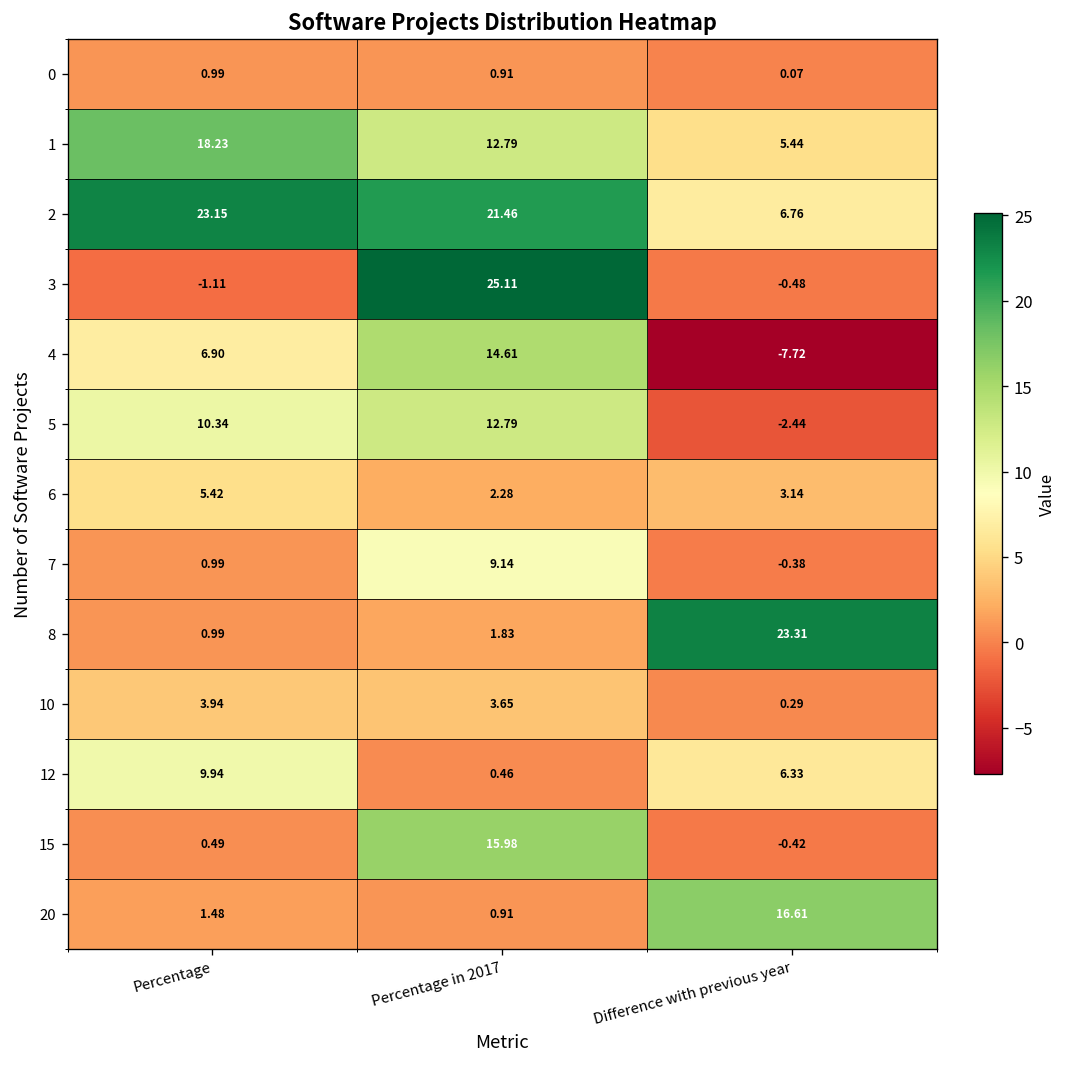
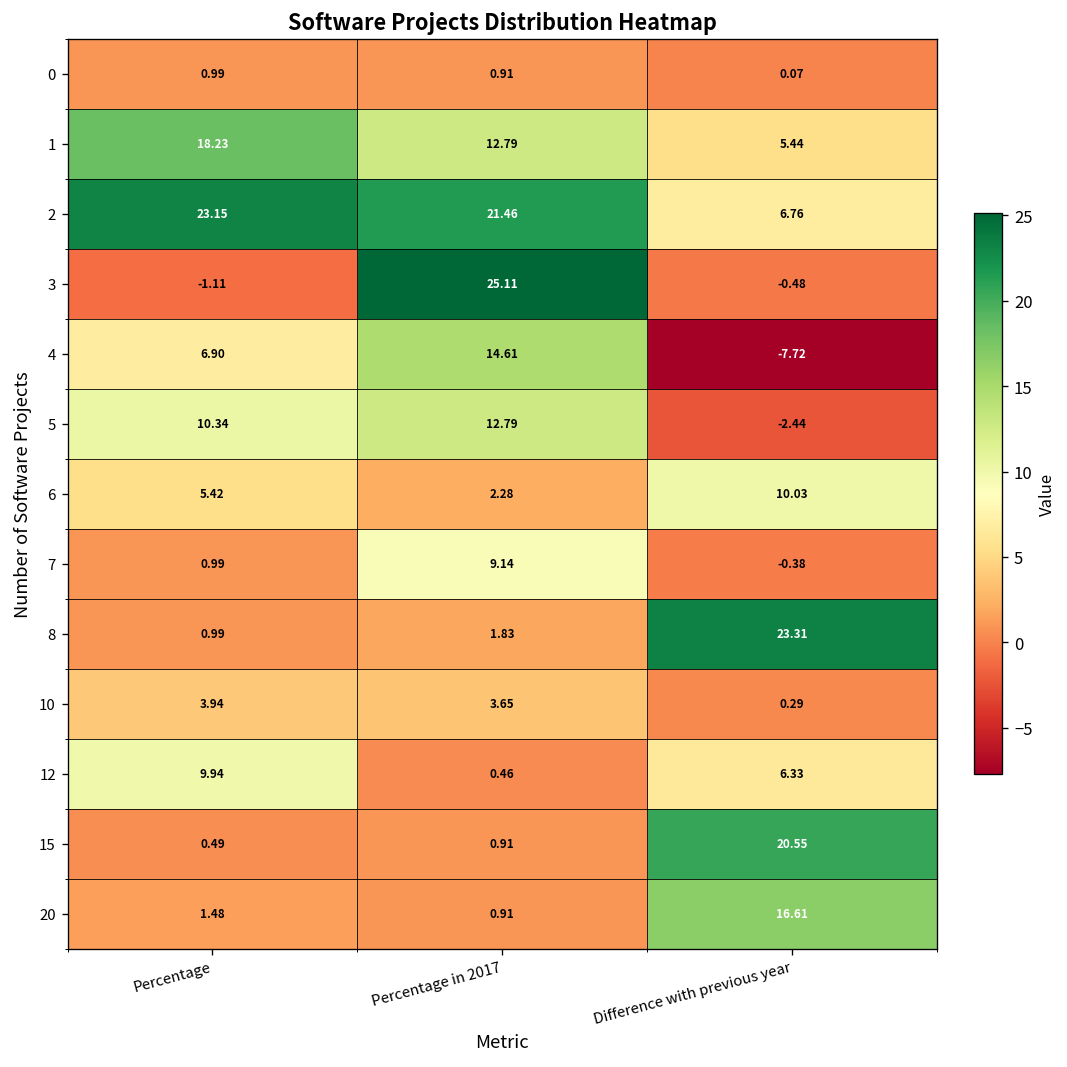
  {
    "0": {
      "Percentage": 0.99,
      "Percentage in 2017": 0.91,
      "Difference with previous year": 0.07
    },
    "1": {
      "Percentage": 18.23,
      "Percentage in 2017": 12.79,
      "Difference with previous year": 5.44
    },
    "2": {
      "Percentage": 23.15,
      "Percentage in 2017": 21.46,
      "Difference with previous year": 6.76
    },
    "3": {
      "Percentage": -1.11,
      "Percentage in 2017": 25.11,
      "Difference with previous year": -0.48
    },
    "4": {
      "Percentage": 6.90,
      "Percentage in 2017": 14.61,
      "Difference with previous year": -7.72
    },
    "5": {
      "Percentage": 10.34,
      "Percentage in 2017": 12.79,
      "Difference with previous year": -2.44
    },
    "6": {
      "Percentage": 5.42,
      "Percentage in 2017": 2.28,
-     "Difference with previous year": 3.14
+     "Difference with previous year": 10.03
    },
    "7": {
      "Percentage": 0.99,
      "Percentage in 2017": 9.14,
      "Difference with previous year": -0.38
    },
    "8": {
      "Percentage": 0.99,
      "Percentage in 2017": 1.83,
      "Difference with previous year": 23.31
    },
    "10": {
      "Percentage": 3.94,
      "Percentage in 2017": 3.65,
      "Difference with previous year": 0.29
    },
    "12": {
      "Percentage": 9.94,
      "Percentage in 2017": 0.46,
      "Difference with previous year": 6.33
    },
    "15": {
      "Percentage": 0.49,
-     "Percentage in 2017": 15.98,
-     "Difference with previous year": -0.42
+     "Percentage in 2017": 0.91,
+     "Difference with previous year": 20.55
    },
    "20": {
      "Percentage": 1.48,
      "Percentage in 2017": 0.91,
      "Difference with previous year": 16.61
    }
  }
